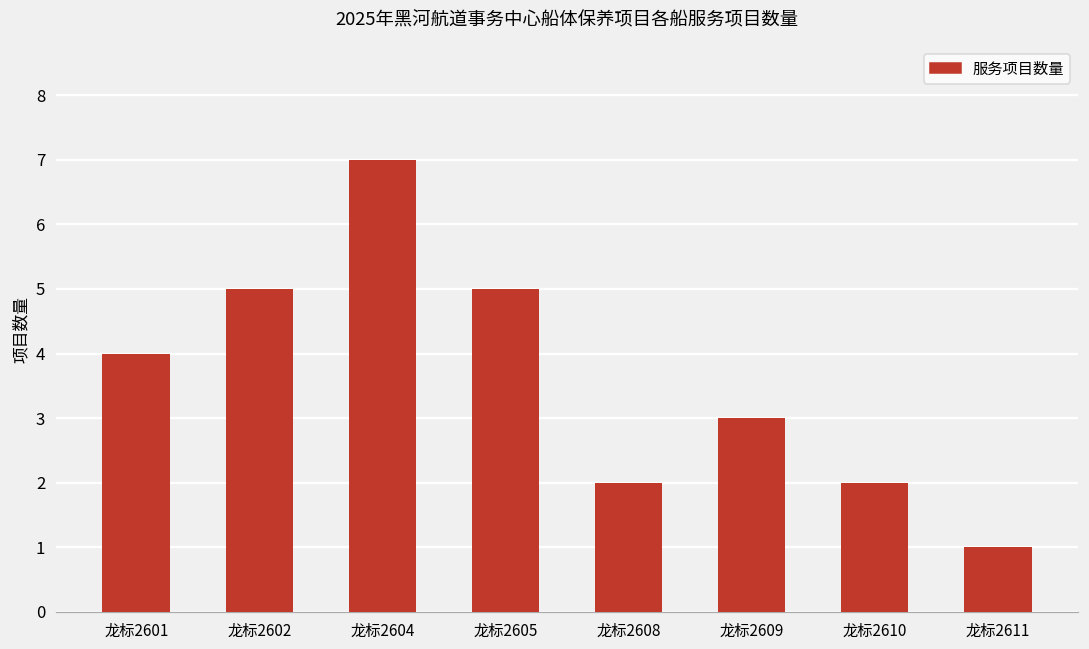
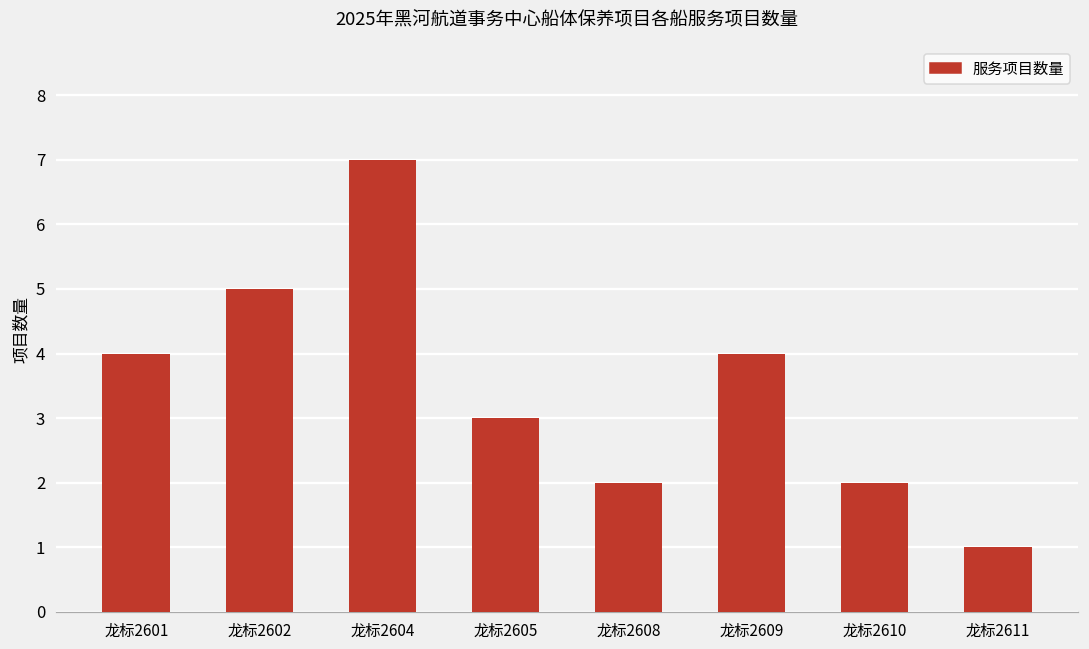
  {
    "龙标2601": 4,
    "龙标2602": 5,
    "龙标2604": 7,
-   "龙标2605": 5,
+   "龙标2605": 3,
    "龙标2608": 2,
-   "龙标2609": 3,
+   "龙标2609": 4,
    "龙标2610": 2,
    "龙标2611": 1
  }
